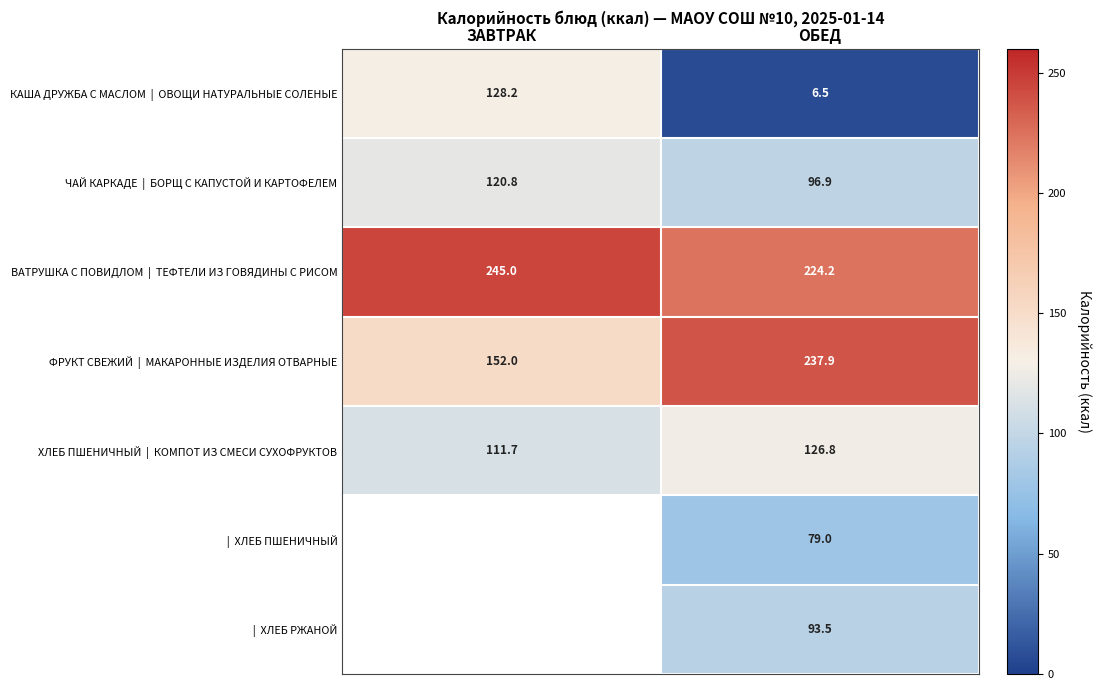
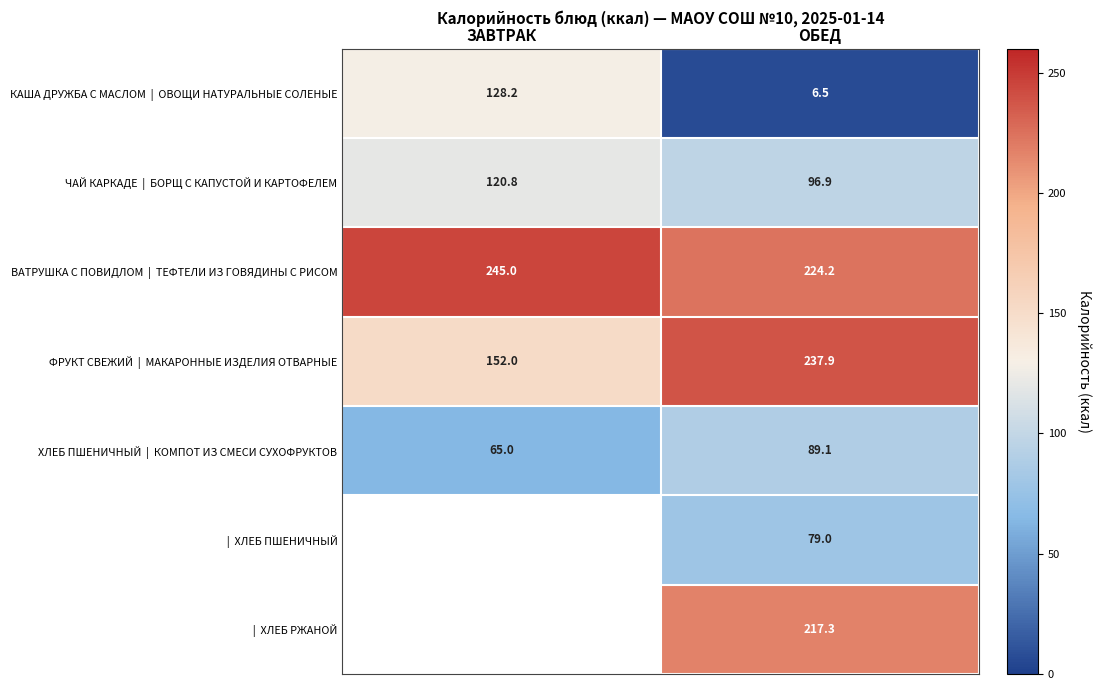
  {
    "КАША ДРУЖБА С МАСЛОМ | ОВОЩИ НАТУРАЛЬНЫЕ СОЛЕНЫЕ": {
      "ЗАВТРАК": 128.2,
      "ОБЕД": 6.5
    },
    "ЧАЙ КАРКАДЕ | БОРЩ С КАПУСТОЙ И КАРТОФЕЛЕМ": {
      "ЗАВТРАК": 120.8,
      "ОБЕД": 96.9
    },
    "ВАТРУШКА С ПОВИДЛОМ | ТЕФТЕЛИ ИЗ ГОВЯДИНЫ С РИСОМ": {
      "ЗАВТРАК": 245.0,
      "ОБЕД": 224.2
    },
    "ФРУКТ СВЕЖИЙ | МАКАРОННЫЕ ИЗДЕЛИЯ ОТВАРНЫЕ": {
      "ЗАВТРАК": 152.0,
      "ОБЕД": 237.9
    },
    "ХЛЕБ ПШЕНИЧНЫЙ | КОМПОТ ИЗ СМЕСИ СУХОФРУКТОВ": {
-     "ЗАВТРАК": 111.7,
-     "ОБЕД": 126.8
+     "ЗАВТРАК": 65.0,
+     "ОБЕД": 89.1
    },
    "| ХЛЕБ ПШЕНИЧНЫЙ": {
      "ОБЕД": 79.0
    },
    "| ХЛЕБ РЖАНОЙ": {
-     "ОБЕД": 93.5
+     "ОБЕД": 217.3
    }
  }
